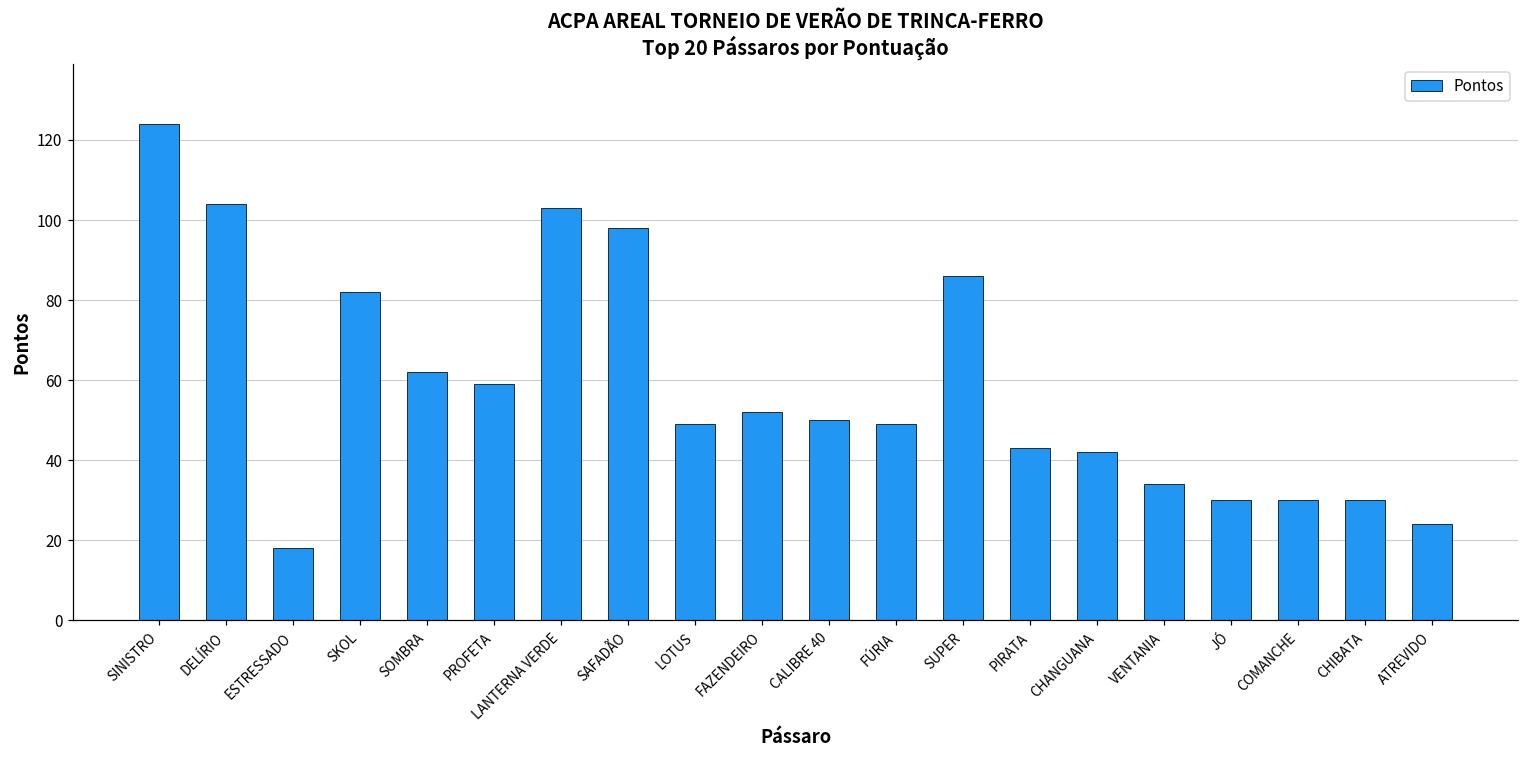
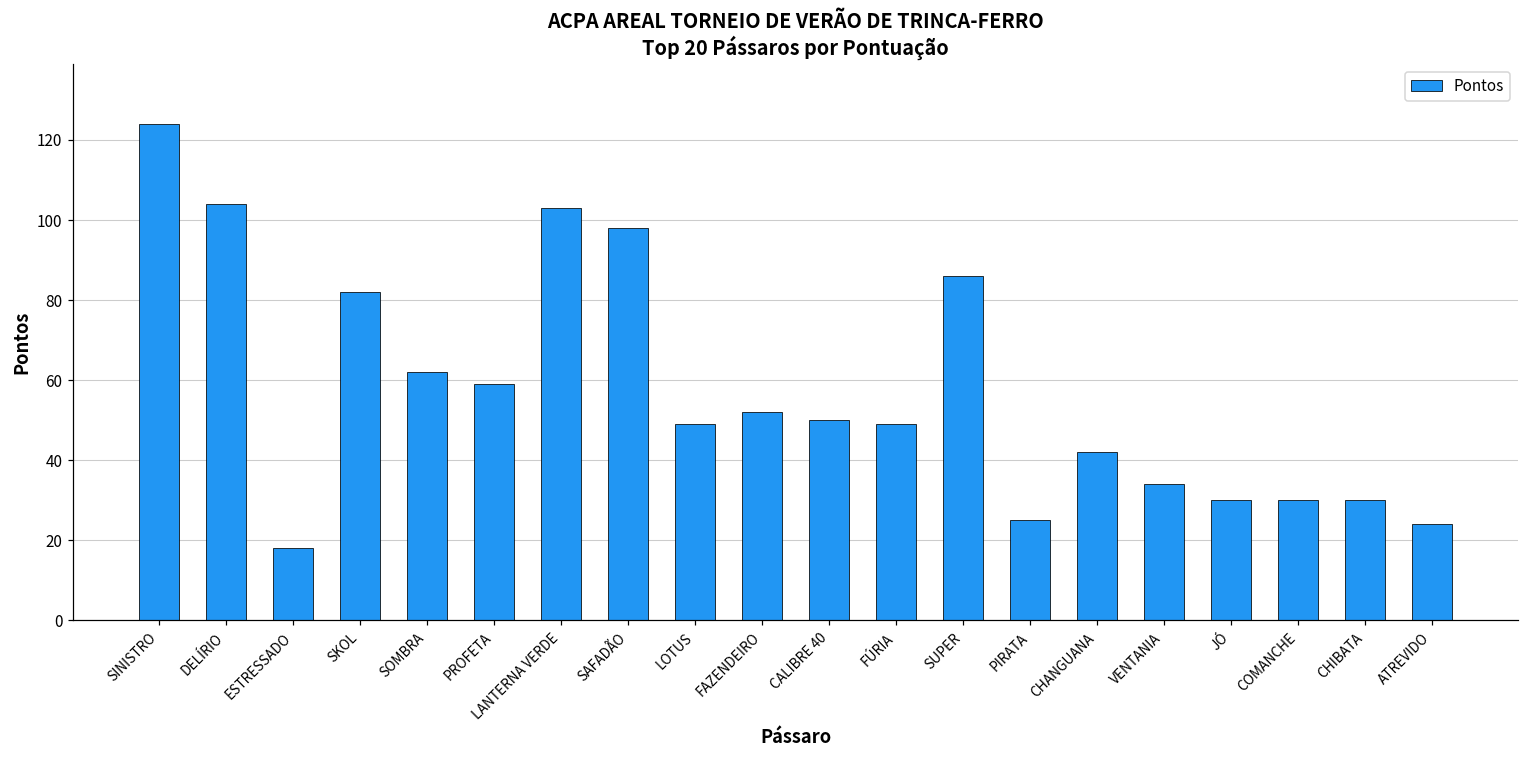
  {
    "SINISTRO": 124,
    "DELÍRIO": 104,
    "ESTRESSADO": 18,
    "SKOL": 82,
    "SOMBRA": 62,
    "PROFETA": 59,
    "LANTERNA VERDE": 103,
    "SAFADÃO": 98,
    "LOTUS": 49,
    "FAZENDEIRO": 52,
    "CALIBRE 40": 50,
    "FÚRIA": 49,
    "SUPER": 86,
-   "PIRATA": 43,
+   "PIRATA": 25,
    "CHANGUANA": 42,
    "VENTANIA": 34,
    "JÓ": 30,
    "COMANCHE": 30,
    "CHIBATA": 30,
    "ATREVIDO": 24
  }
